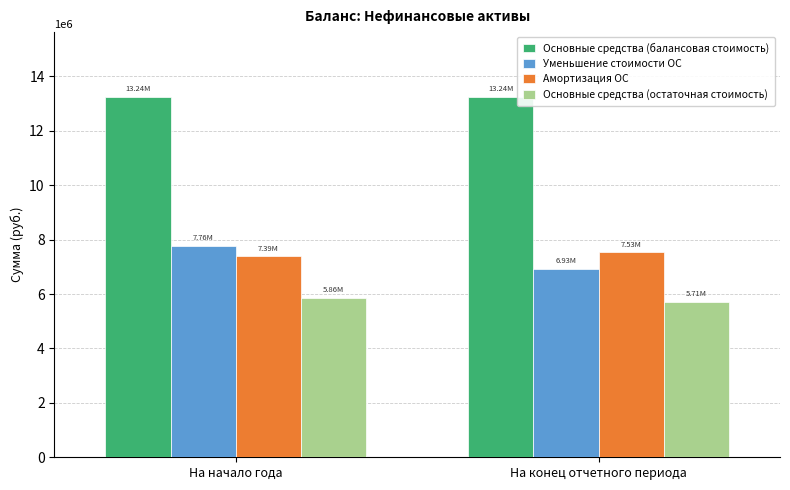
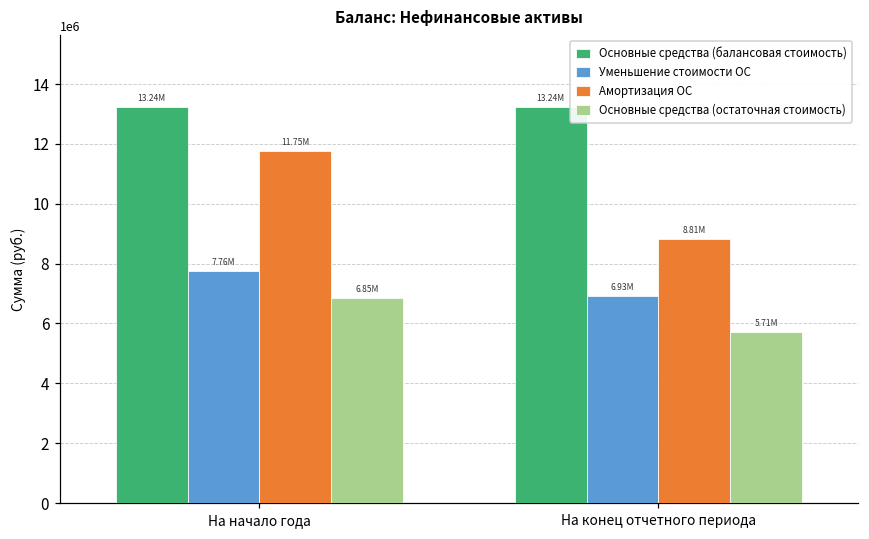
  {
    "Основные средства (балансовая стоимость)": {
      "На начало года": "13.24M",
      "На конец отчетного периода": "13.24M"
    },
    "Уменьшение стоимости ОС": {
      "На начало года": "7.76M",
      "На конец отчетного периода": "6.93M"
    },
    "Амортизация ОС": {
-     "На начало года": "7.39M",
-     "На конец отчетного периода": "7.53M"
+     "На начало года": "11.75M",
+     "На конец отчетного периода": "8.81M"
    },
    "Основные средства (остаточная стоимость)": {
-     "На начало года": "5.86M",
+     "На начало года": "6.85M",
      "На конец отчетного периода": "5.71M"
    }
  }
